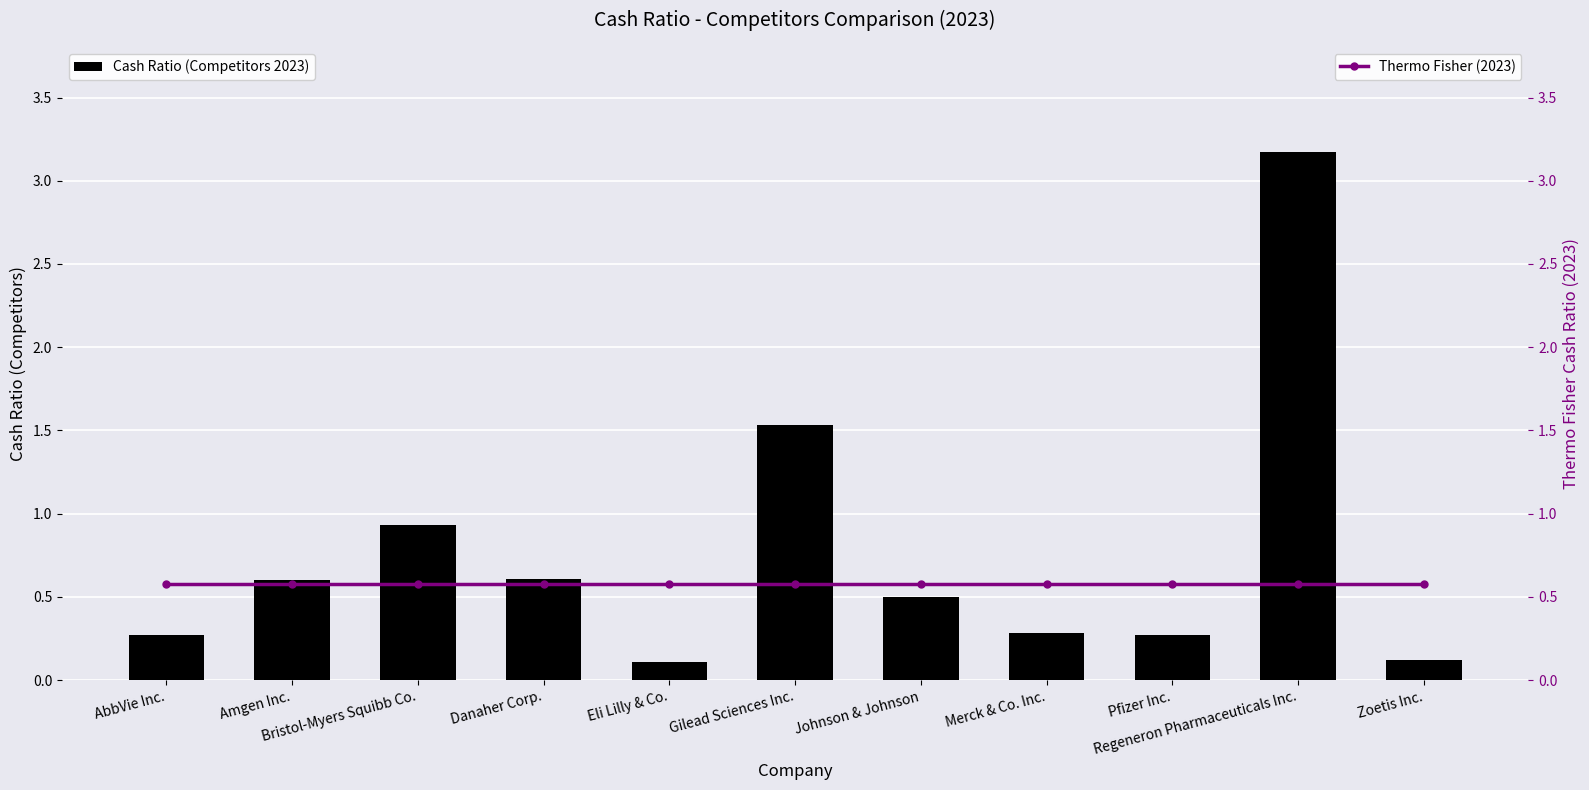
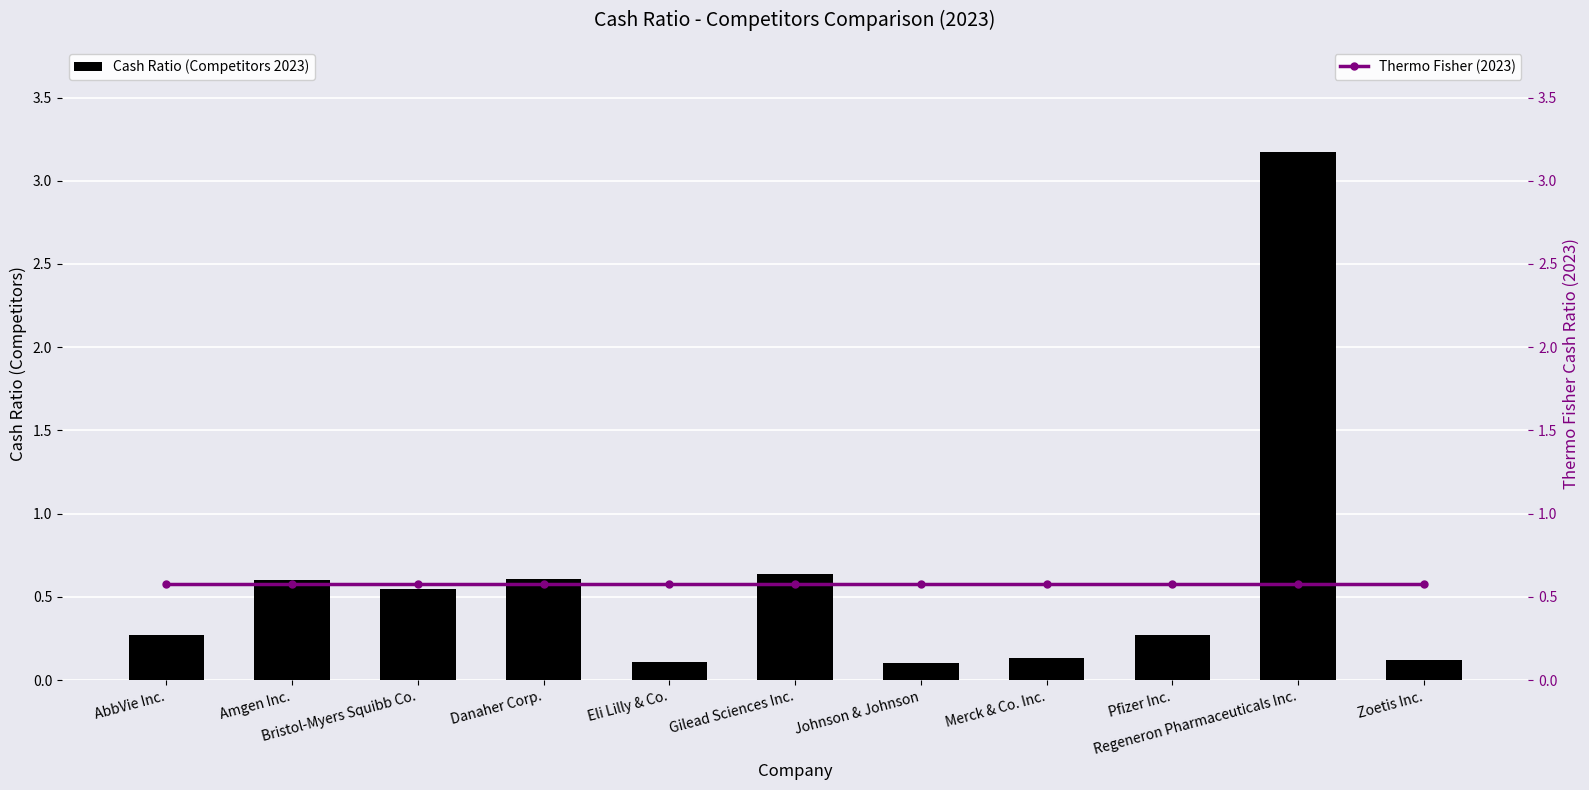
  {
    "Cash Ratio (Competitors 2023)": {
      "AbbVie Inc.": 0.27,
      "Amgen Inc.": 0.60,
-     "Bristol-Myers Squibb Co.": 0.93,
+     "Bristol-Myers Squibb Co.": 0.55,
      "Danaher Corp.": 0.61,
      "Eli Lilly & Co.": 0.11,
-     "Gilead Sciences Inc.": 1.53,
-     "Johnson & Johnson": 0.5,
-     "Merck & Co. Inc.": 0.28,
+     "Gilead Sciences Inc.": 0.64,
+     "Johnson & Johnson": 0.1,
+     "Merck & Co. Inc.": 0.13,
      "Pfizer Inc.": 0.27,
      "Regeneron Pharmaceuticals Inc.": 3.17,
      "Zoetis Inc.": 0.12
    },
    "Thermo Fisher (2023)": {
      "AbbVie Inc.": 0.58,
      "Amgen Inc.": 0.58,
      "Bristol-Myers Squibb Co.": 0.58,
      "Danaher Corp.": 0.58,
      "Eli Lilly & Co.": 0.58,
      "Gilead Sciences Inc.": 0.58,
      "Johnson & Johnson": 0.58,
      "Merck & Co. Inc.": 0.58,
      "Pfizer Inc.": 0.58,
      "Regeneron Pharmaceuticals Inc.": 0.58,
      "Zoetis Inc.": 0.58
    }
  }
